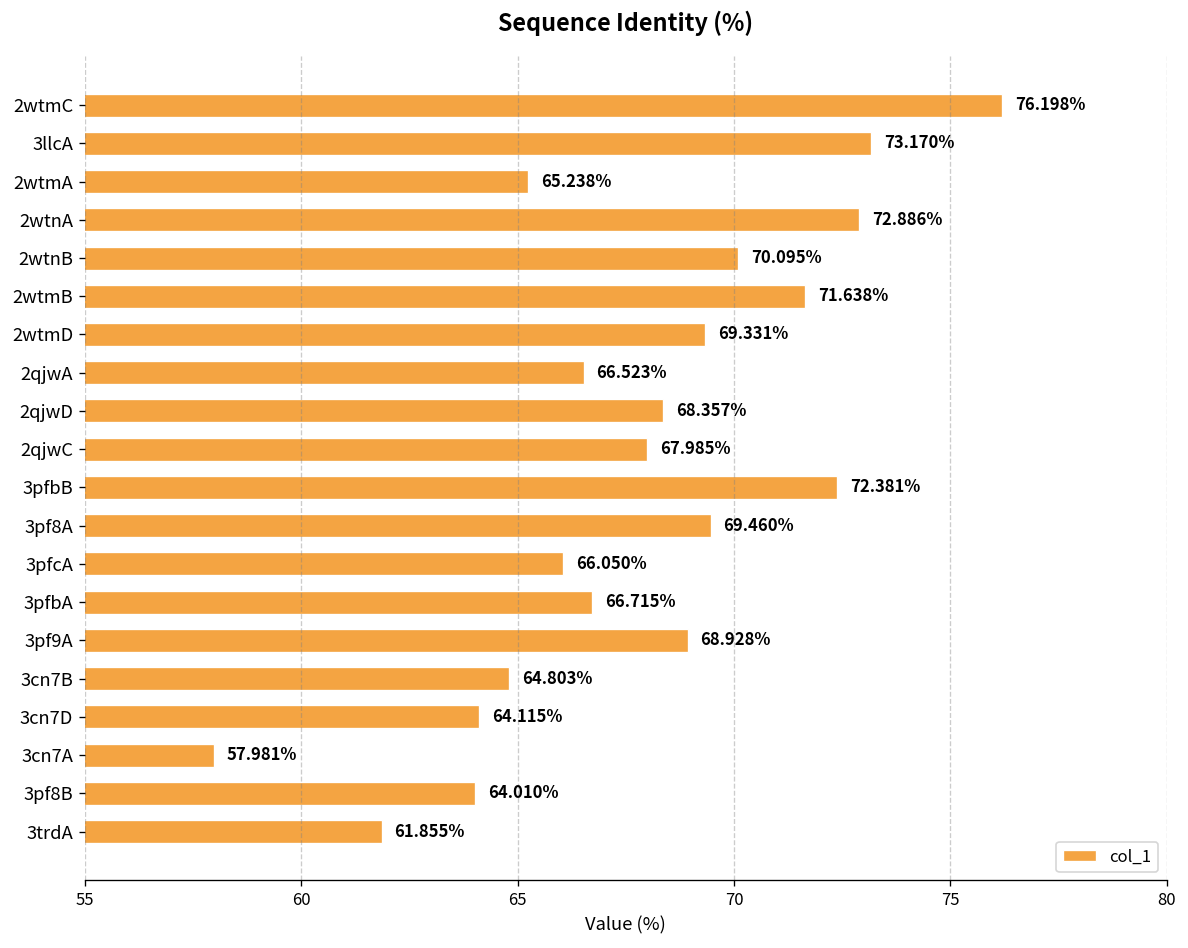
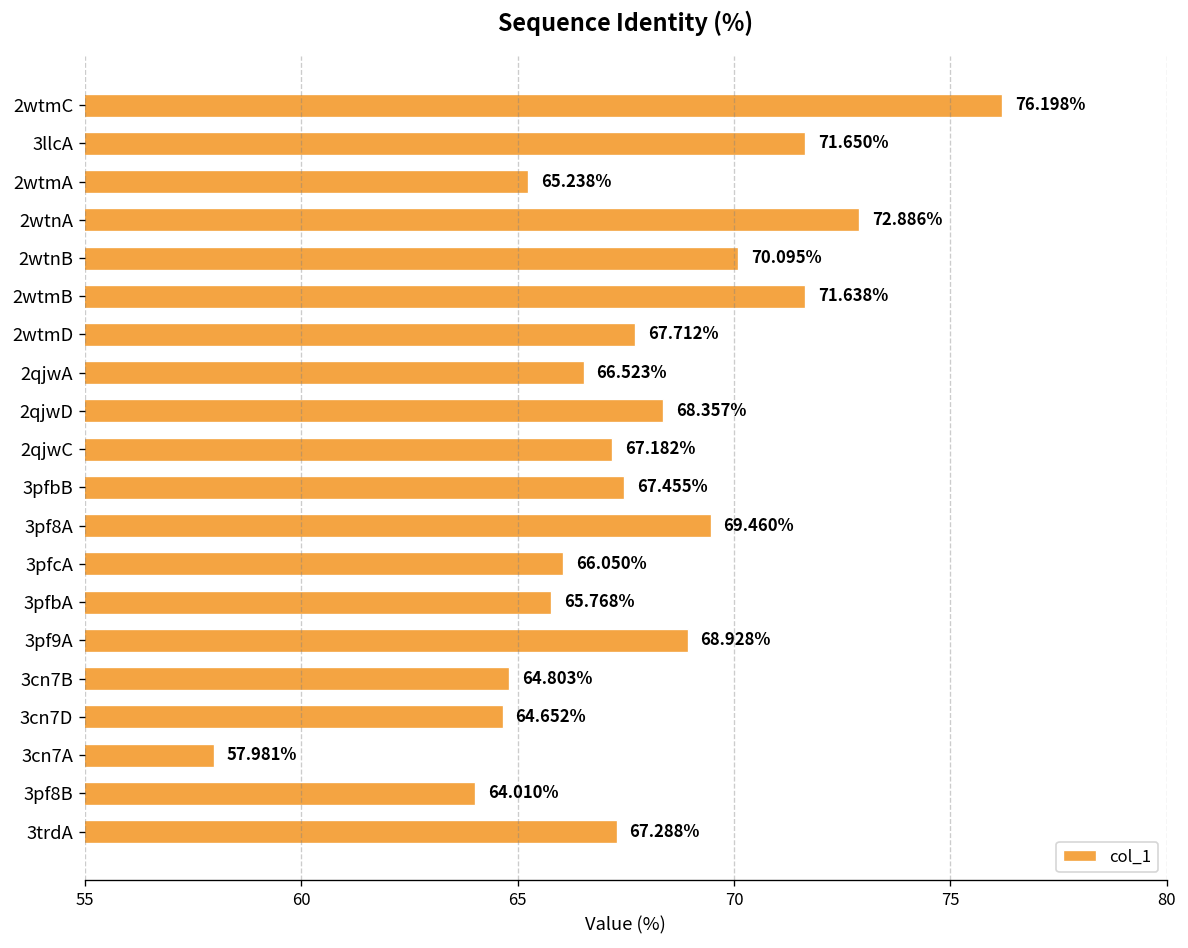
  {
    "2wtmC": "76.198%",
-   "3llcA": "73.170%",
+   "3llcA": "71.650%",
    "2wtmA": "65.238%",
    "2wtnA": "72.886%",
    "2wtnB": "70.095%",
    "2wtmB": "71.638%",
-   "2wtmD": "69.331%",
+   "2wtmD": "67.712%",
    "2qjwA": "66.523%",
    "2qjwD": "68.357%",
-   "2qjwC": "67.985%",
-   "3pfbB": "72.381%",
+   "2qjwC": "67.182%",
+   "3pfbB": "67.455%",
    "3pf8A": "69.460%",
    "3pfcA": "66.050%",
-   "3pfbA": "66.715%",
+   "3pfbA": "65.768%",
    "3pf9A": "68.928%",
    "3cn7B": "64.803%",
-   "3cn7D": "64.115%",
+   "3cn7D": "64.652%",
    "3cn7A": "57.981%",
    "3pf8B": "64.010%",
-   "3trdA": "61.855%"
+   "3trdA": "67.288%"
  }
